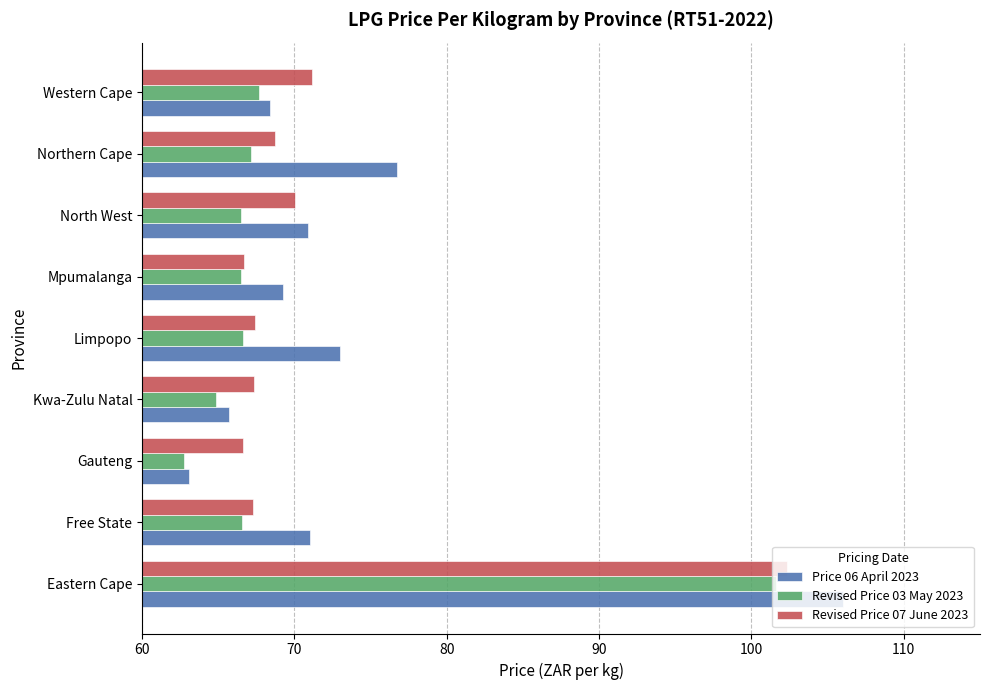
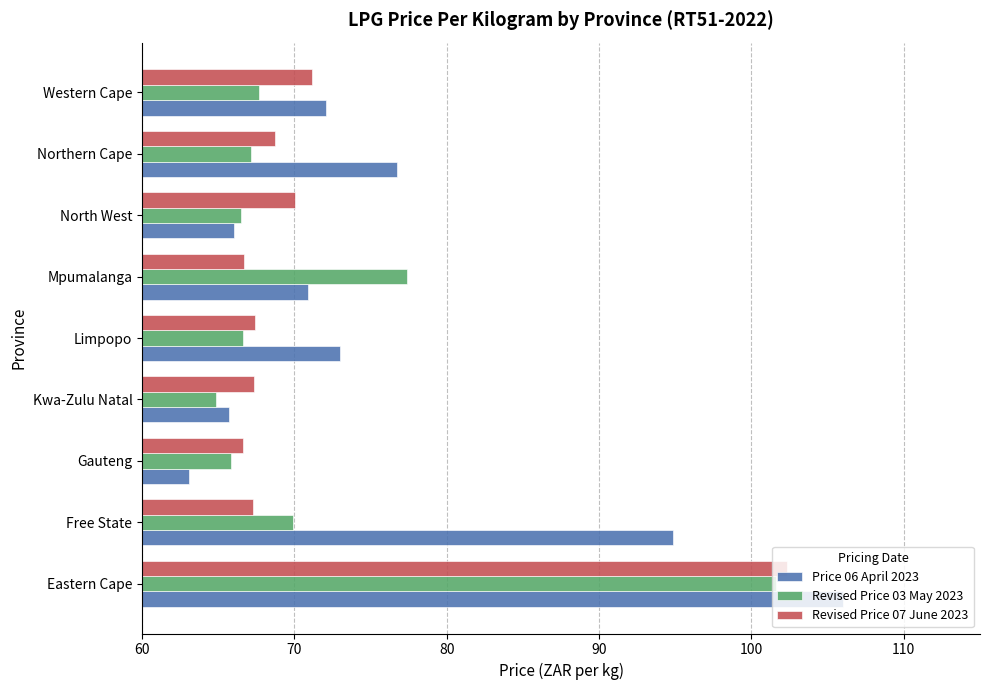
  {
    "Price 06 April 2023": {
-     "Western Cape": 68.4,
+     "Western Cape": 72.1,
      "Northern Cape": 76.7,
-     "North West": 70.9,
-     "Mpumalanga": 69.2,
+     "North West": 66.0,
+     "Mpumalanga": 70.9,
      "Limpopo": 73.0,
      "Kwa-Zulu Natal": 65.7,
      "Gauteng": 63.1,
-     "Free State": 71.0
+     "Free State": 94.9
    },
    "Revised Price 03 May 2023": {
      "Western Cape": 67.7,
      "Northern Cape": 67.1,
      "North West": 66.5,
-     "Mpumalanga": 66.5,
+     "Mpumalanga": 77.4,
      "Limpopo": 66.7,
      "Kwa-Zulu Natal": 64.8,
-     "Gauteng": 62.8,
-     "Free State": 66.6
+     "Gauteng": 65.9,
+     "Free State": 69.9
    },
    "Revised Price 07 June 2023": {
      "Western Cape": 71.2,
      "Northern Cape": 68.7,
      "North West": 70.1,
      "Mpumalanga": 66.7,
      "Limpopo": 67.4,
      "Kwa-Zulu Natal": 67.3,
      "Gauteng": 66.6,
      "Free State": 67.3
    }
  }
